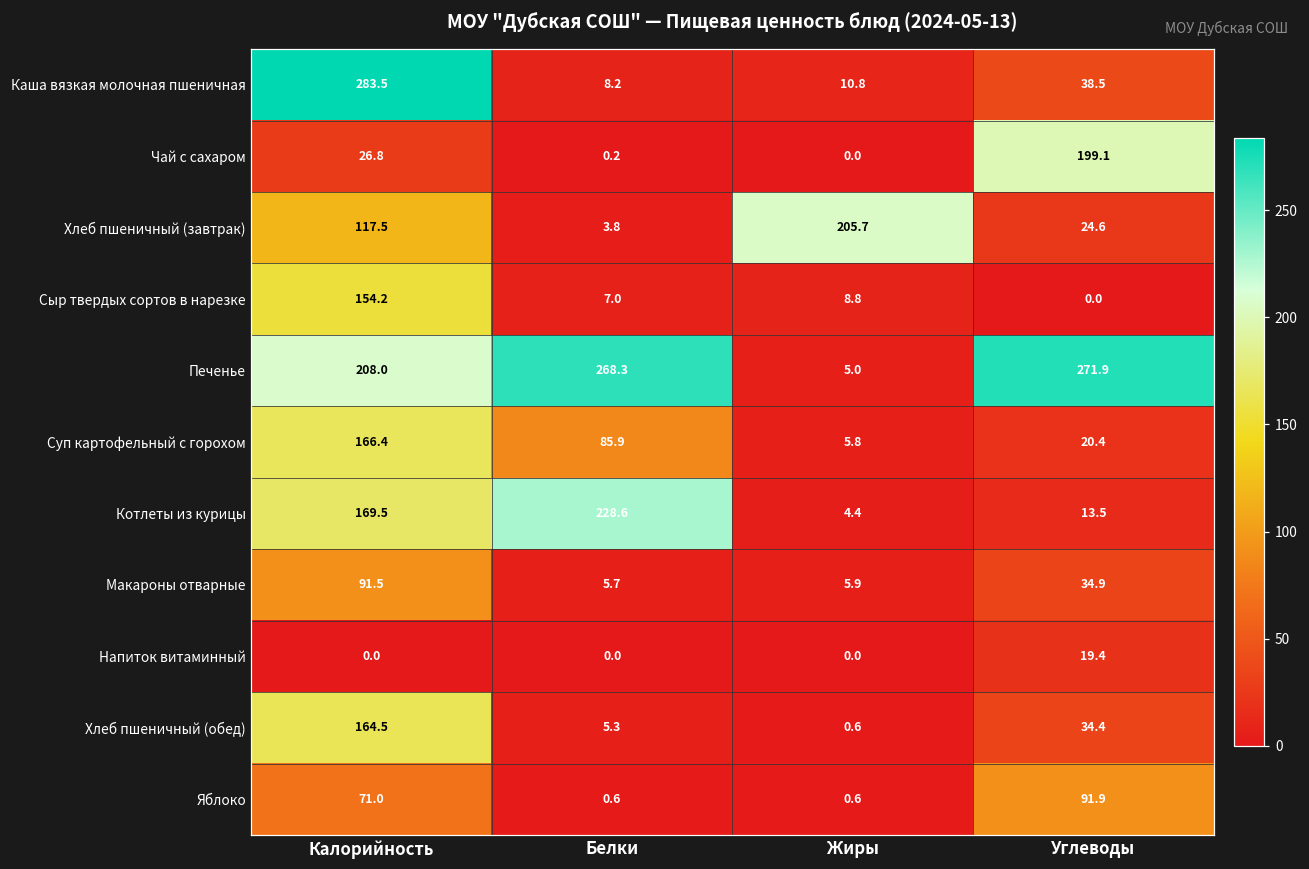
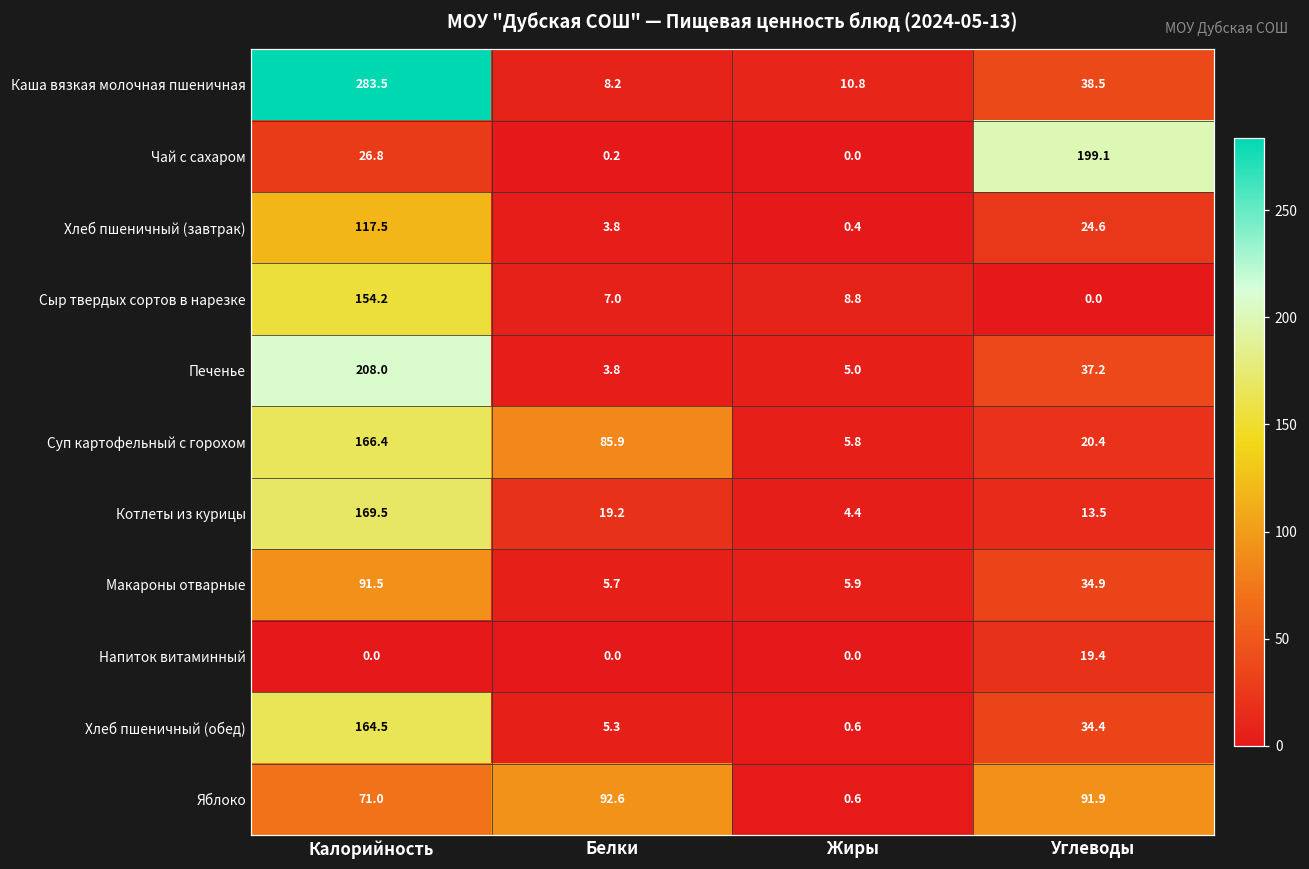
  {
    "Каша вязкая молочная пшеничная": {
      "Калорийность": 283.5,
      "Белки": 8.2,
      "Жиры": 10.8,
      "Углеводы": 38.5
    },
    "Чай с сахаром": {
      "Калорийность": 26.8,
      "Белки": 0.2,
      "Жиры": 0.0,
      "Углеводы": 199.1
    },
    "Хлеб пшеничный (завтрак)": {
      "Калорийность": 117.5,
      "Белки": 3.8,
-     "Жиры": 205.7,
+     "Жиры": 0.4,
      "Углеводы": 24.6
    },
    "Сыр твердых сортов в нарезке": {
      "Калорийность": 154.2,
      "Белки": 7.0,
      "Жиры": 8.8,
      "Углеводы": 0.0
    },
    "Печенье": {
      "Калорийность": 208.0,
-     "Белки": 268.3,
+     "Белки": 3.8,
      "Жиры": 5.0,
-     "Углеводы": 271.9
+     "Углеводы": 37.2
    },
    "Суп картофельный с горохом": {
      "Калорийность": 166.4,
      "Белки": 85.9,
      "Жиры": 5.8,
      "Углеводы": 20.4
    },
    "Котлеты из курицы": {
      "Калорийность": 169.5,
-     "Белки": 228.6,
+     "Белки": 19.2,
      "Жиры": 4.4,
      "Углеводы": 13.5
    },
    "Макароны отварные": {
      "Калорийность": 91.5,
      "Белки": 5.7,
      "Жиры": 5.9,
      "Углеводы": 34.9
    },
    "Напиток витаминный": {
      "Калорийность": 0.0,
      "Белки": 0.0,
      "Жиры": 0.0,
      "Углеводы": 19.4
    },
    "Хлеб пшеничный (обед)": {
      "Калорийность": 164.5,
      "Белки": 5.3,
      "Жиры": 0.6,
      "Углеводы": 34.4
    },
    "Яблоко": {
      "Калорийность": 71.0,
-     "Белки": 0.6,
+     "Белки": 92.6,
      "Жиры": 0.6,
      "Углеводы": 91.9
    }
  }
